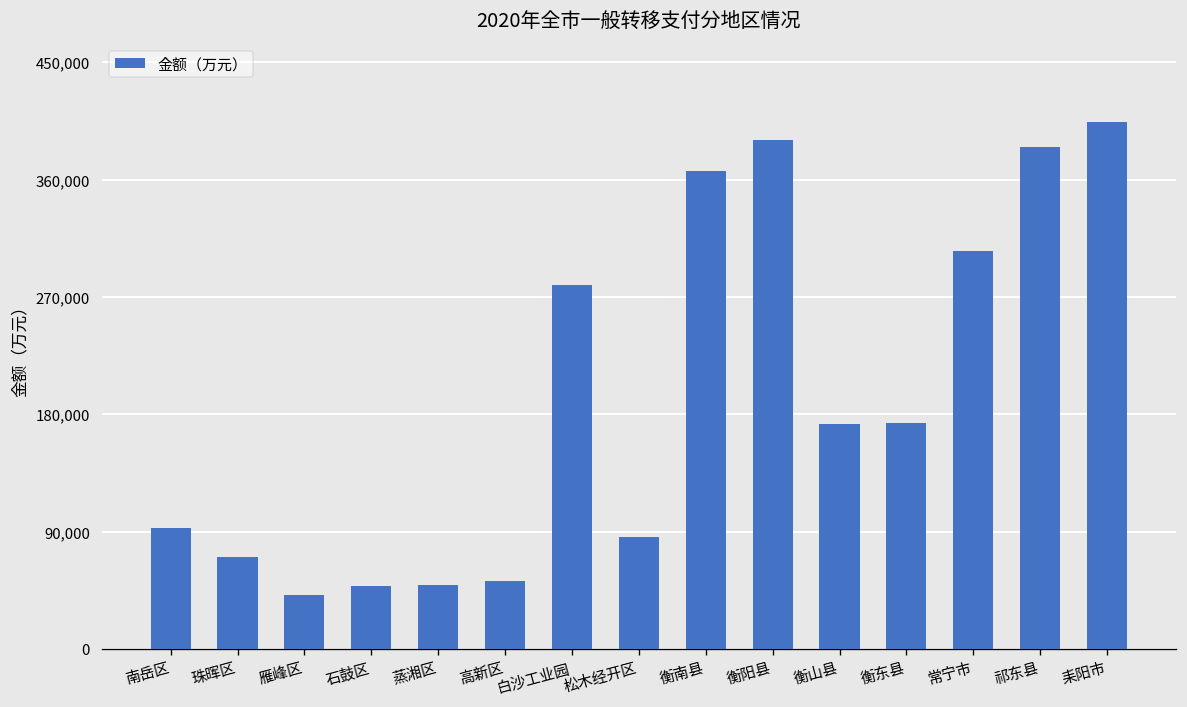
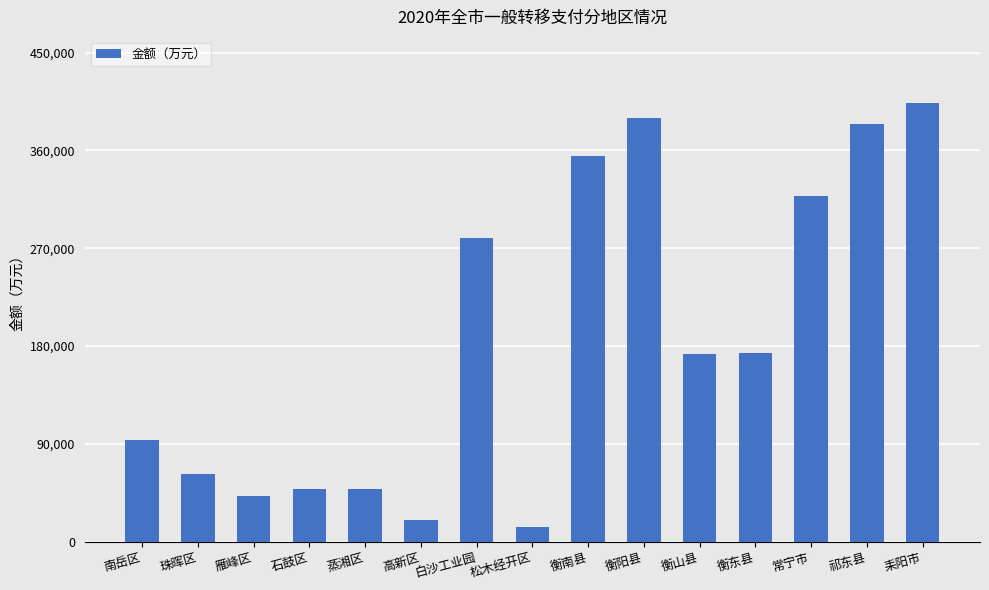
  {
    "南岳区": "93,000",
-   "珠晖区": "71,000",
+   "珠晖区": "62,000",
    "雁峰区": "42,000",
    "石鼓区": "48,000",
    "蒸湘区": "49,000",
-   "高新区": "52,000",
+   "高新区": "20,000",
    "白沙工业园": "279,000",
-   "松木经开区": "86,000",
-   "衡南县": "366,000",
+   "松木经开区": "13,000",
+   "衡南县": "355,000",
    "衡阳县": "390,000",
    "衡山县": "172,000",
    "衡东县": "174,000",
-   "常宁市": "305,000",
+   "常宁市": "319,000",
    "祁东县": "385,000",
    "耒阳市": "404,000"
  }
